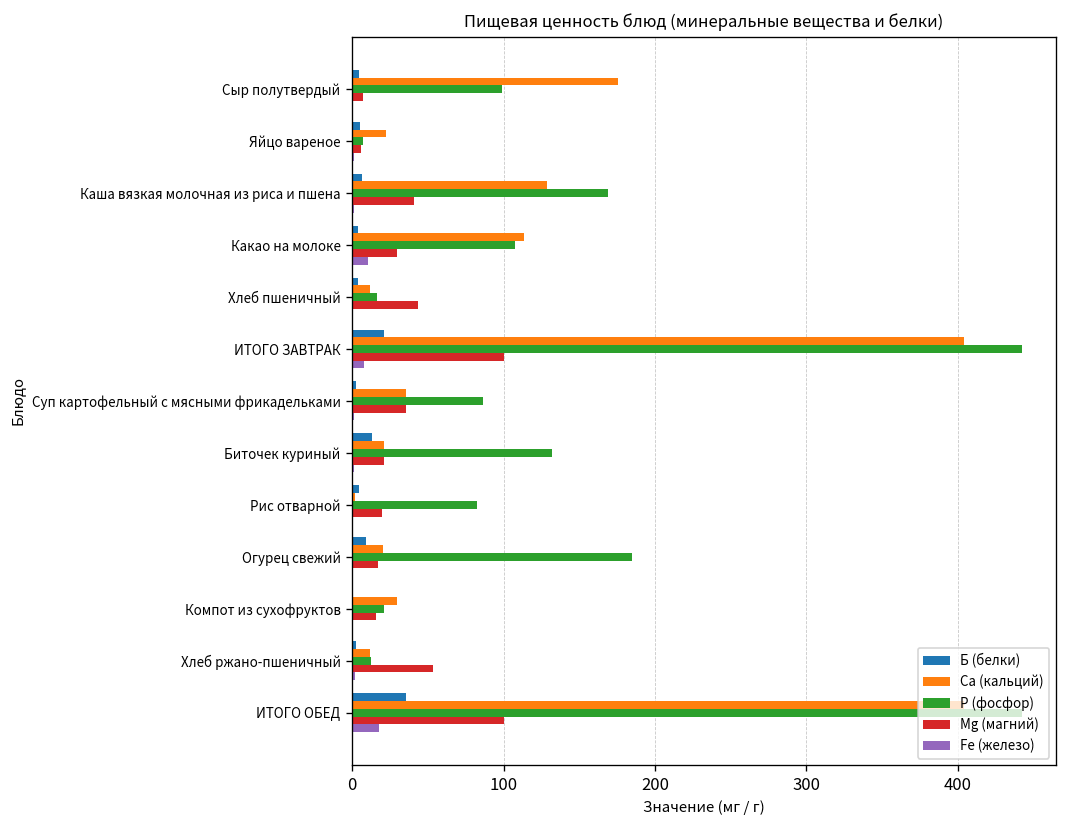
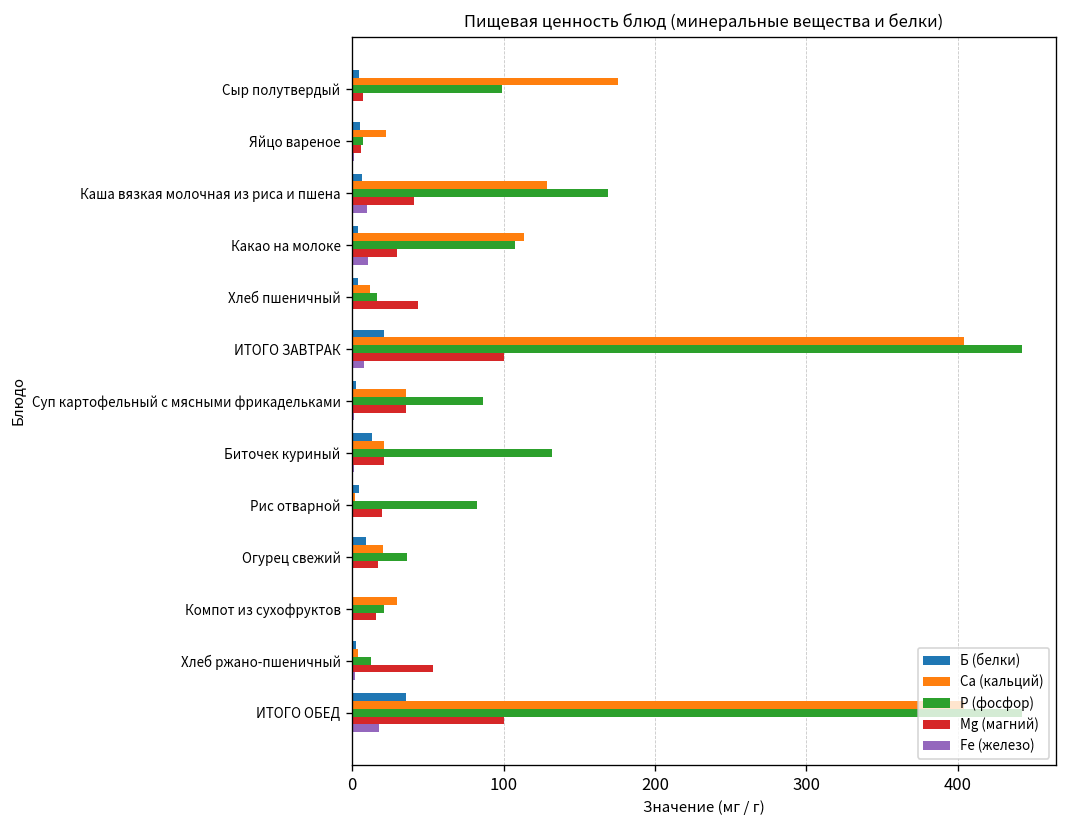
  {
    "Б (белки)": {
      "Сыр полутвердый": 5,
      "Яйцо вареное": 5,
      "Каша вязкая молочная из риса и пшена": 7,
      "Какао на молоке": 4,
      "Хлеб пшеничный": 4,
      "ИТОГО ЗАВТРАК": 21,
      "Суп картофельный с мясными фрикадельками": 3,
      "Биточек куриный": 13,
      "Рис отварной": 4,
      "Огурец свежий": 9,
      "Хлеб ржано-пшеничный": 3,
      "ИТОГО ОБЕД": 35
    },
    "Са (кальций)": {
      "Сыр полутвердый": 176,
      "Яйцо вареное": 22,
      "Каша вязкая молочная из риса и пшена": 129,
      "Какао на молоке": 113,
      "Хлеб пшеничный": 12,
      "ИТОГО ЗАВТРАК": 404,
      "Суп картофельный с мясными фрикадельками": 36,
      "Биточек куриный": 21,
      "Огурец свежий": 20,
      "Компот из сухофруктов": 29,
-     "Хлеб ржано-пшеничный": 12
+     "Хлеб ржано-пшеничный": 4
    },
    "Р (фосфор)": {
      "Сыр полутвердый": 99,
      "Яйцо вареное": 7,
      "Каша вязкая молочная из риса и пшена": 169,
      "Какао на молоке": 107,
      "Хлеб пшеничный": 17,
      "ИТОГО ЗАВТРАК": 443,
      "Суп картофельный с мясными фрикадельками": 87,
      "Биточек куриный": 132,
      "Рис отварной": 82,
-     "Огурец свежий": 185,
+     "Огурец свежий": 36,
      "Компот из сухофруктов": 21,
      "Хлеб ржано-пшеничный": 13
    },
    "Mg (магний)": {
      "Сыр полутвердый": 7,
      "Яйцо вареное": 6,
      "Каша вязкая молочная из риса и пшена": 41,
      "Какао на молоке": 30,
      "Хлеб пшеничный": 44,
      "ИТОГО ЗАВТРАК": 100,
      "Суп картофельный с мясными фрикадельками": 36,
      "Биточек куриный": 21,
      "Рис отварной": 20,
      "Огурец свежий": 17,
      "Компот из сухофруктов": 16,
      "Хлеб ржано-пшеничный": 53,
      "ИТОГО ОБЕД": 100
    },
    "Fe (железо)": {
-     "Каша вязкая молочная из риса и пшена": 1,
+     "Каша вязкая молочная из риса и пшена": 10,
      "Какао на молоке": 11,
      "ИТОГО ЗАВТРАК": 8,
      "ИТОГО ОБЕД": 18
    }
  }
